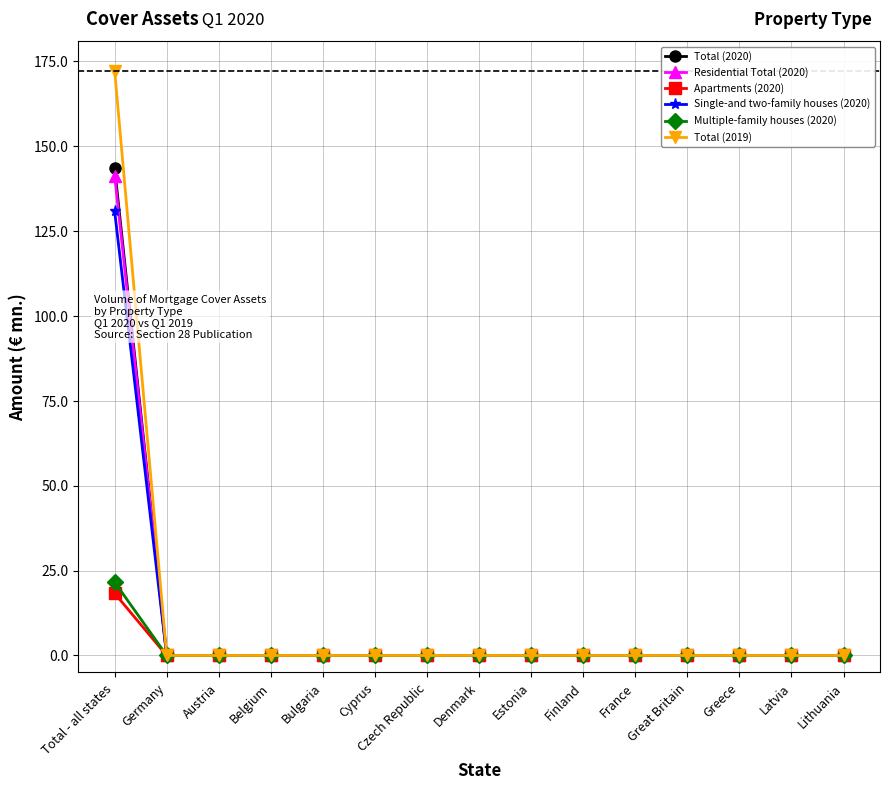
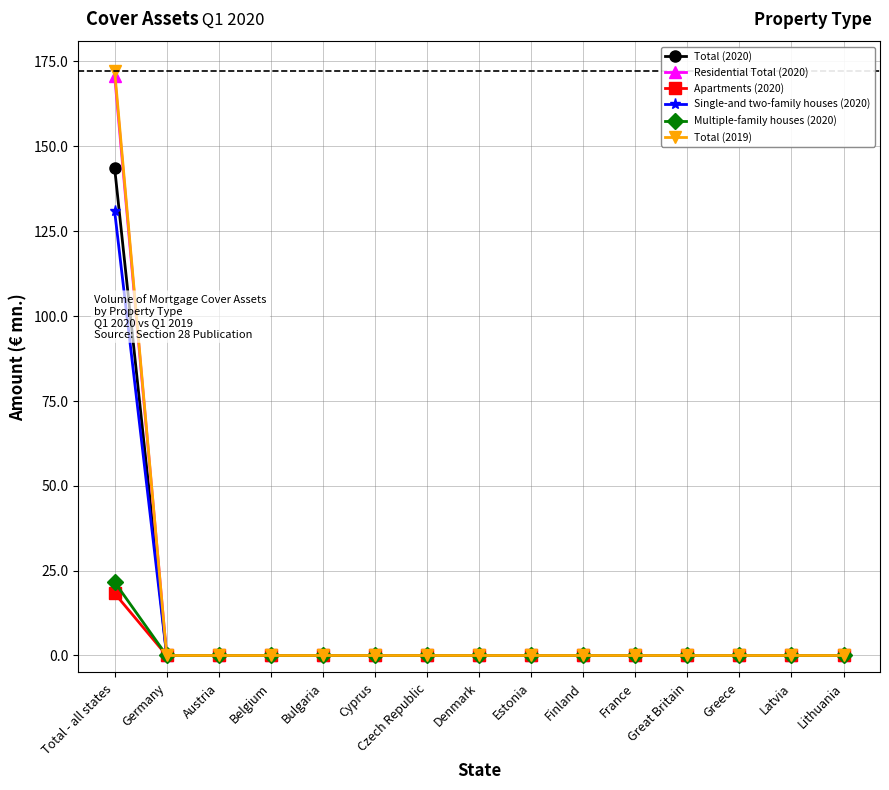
  {
    "Total (2020)": {
      "Total - all states": 144
    },
    "Residential Total (2020)": {
-     "Total - all states": 141
+     "Total - all states": 171
    },
    "Apartments (2020)": {
      "Total - all states": 18
    },
    "Single-and two-family houses (2020)": {
      "Total - all states": 131
    },
    "Multiple-family houses (2020)": {
      "Total - all states": 22
    },
    "Total (2019)": {
      "Total - all states": 172
    }
  }
